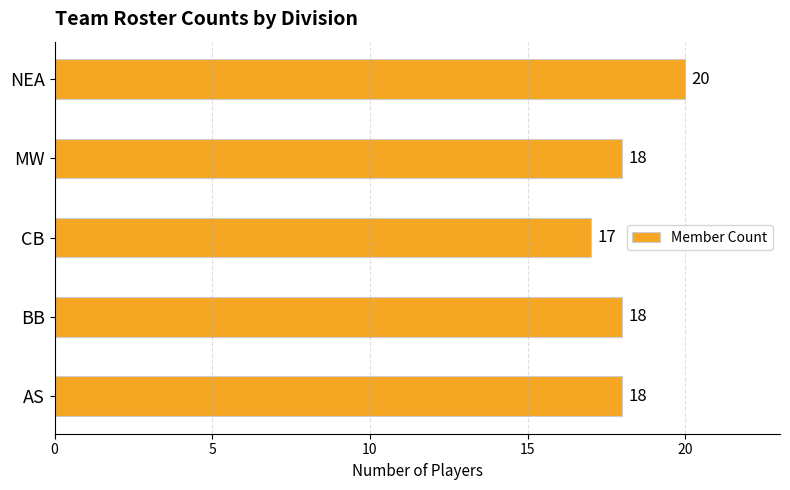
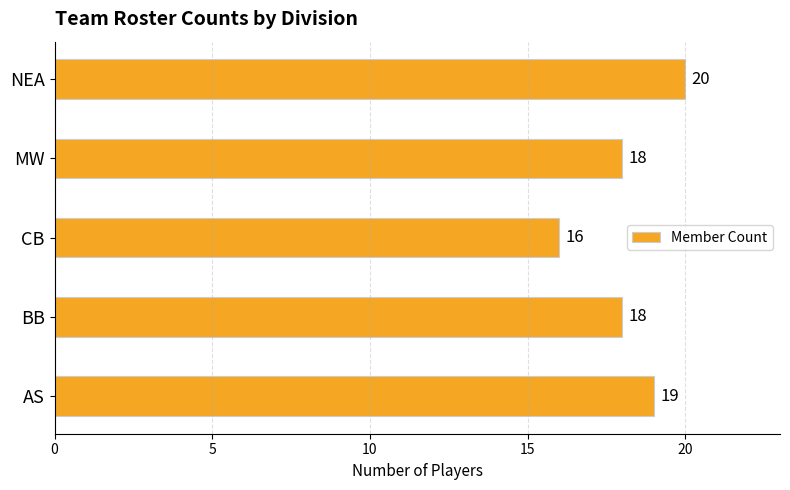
  {
    "NEA": 20,
    "MW": 18,
-   "CB": 17,
+   "CB": 16,
    "BB": 18,
-   "AS": 18
+   "AS": 19
  }
